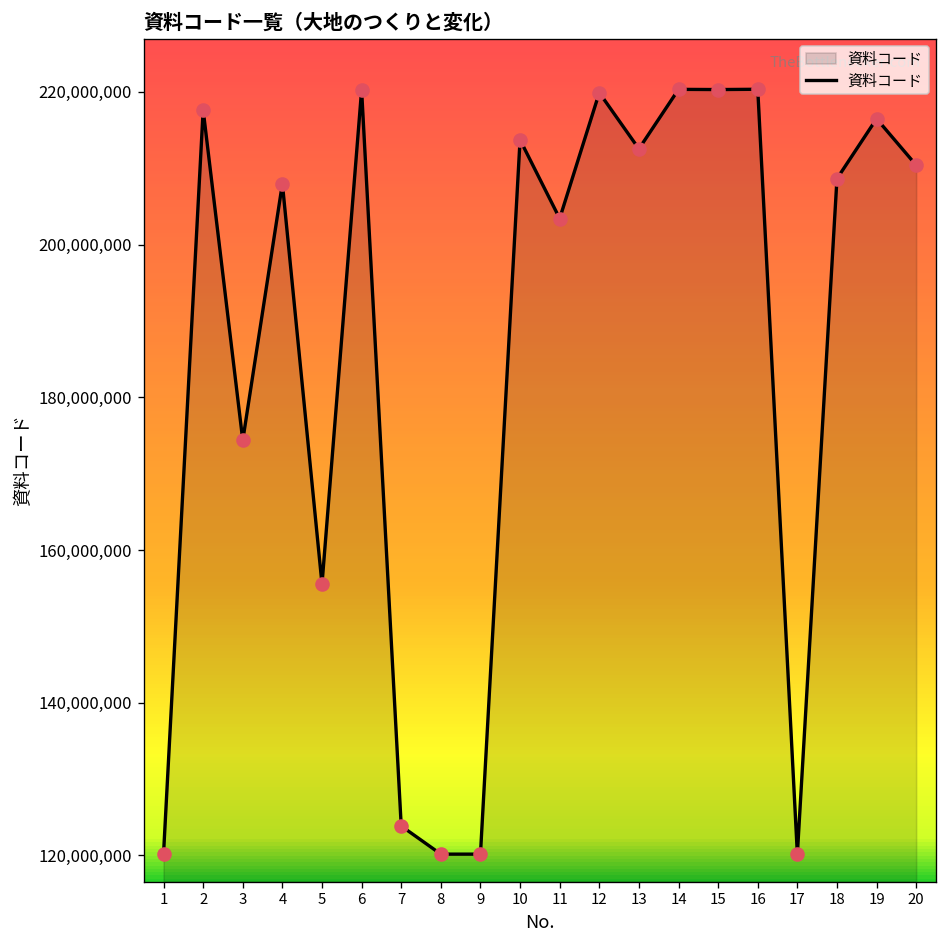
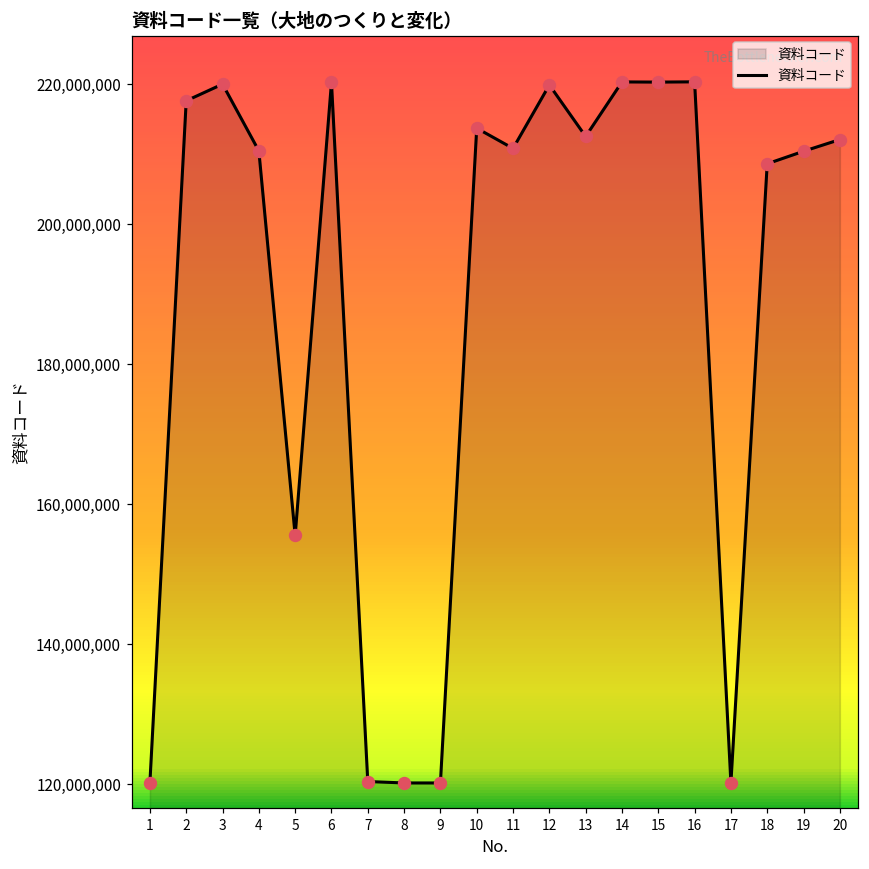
  {
    "1": "120,000,000",
    "2": "218,000,000",
-   "3": "174,000,000",
-   "4": "208,000,000",
+   "3": "220,000,000",
+   "4": "210,000,000",
    "5": "156,000,000",
    "6": "220,000,000",
-   "7": "124,000,000",
+   "7": "120,000,000",
    "8": "120,000,000",
    "9": "120,000,000",
    "10": "214,000,000",
-   "11": "203,000,000",
+   "11": "211,000,000",
    "12": "220,000,000",
    "13": "213,000,000",
    "14": "220,000,000",
    "15": "220,000,000",
    "16": "220,000,000",
    "17": "120,000,000",
    "18": "209,000,000",
-   "19": "216,000,000",
-   "20": "210,000,000"
+   "19": "210,000,000",
+   "20": "212,000,000"
  }
